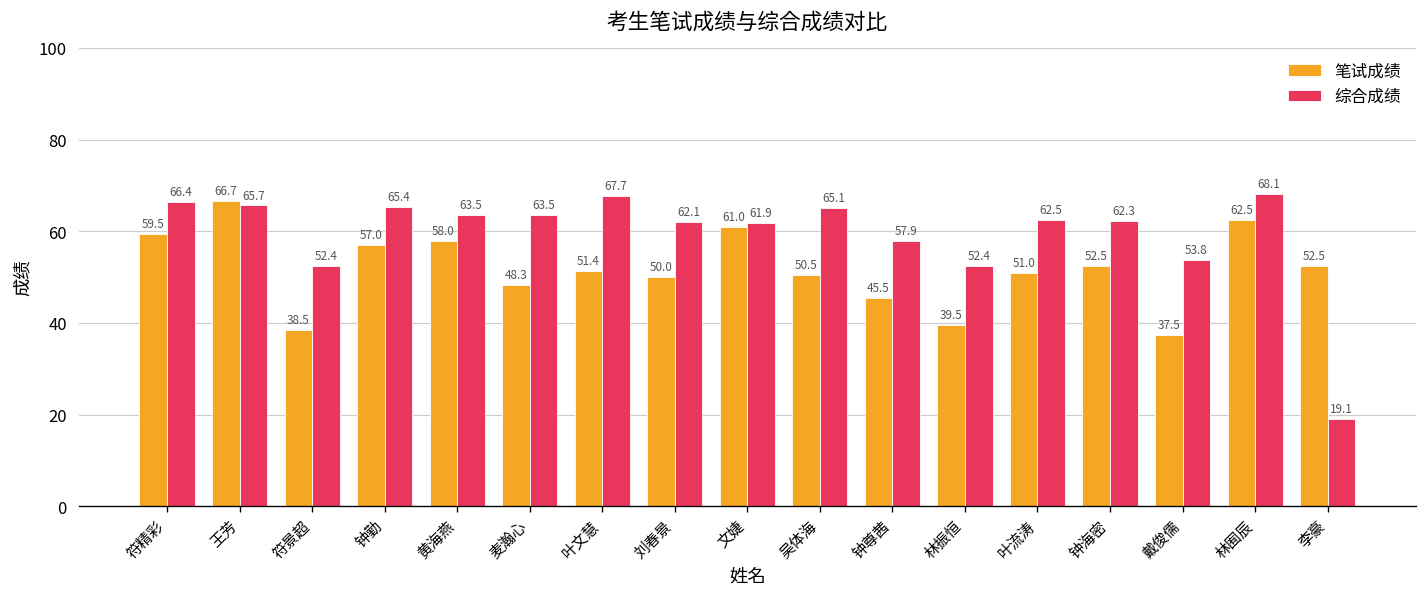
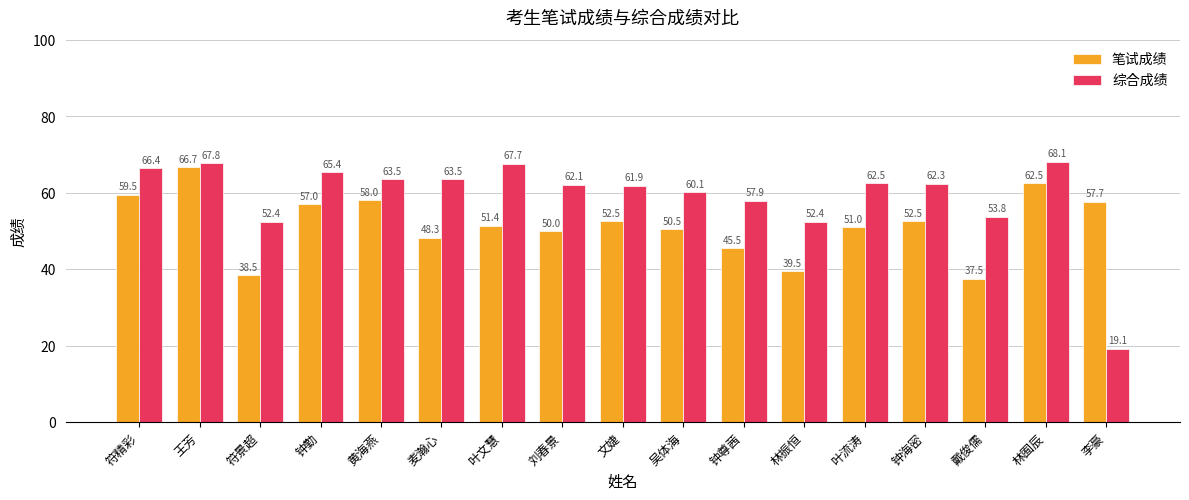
  {
    "笔试成绩": {
      "符精彩": 59.5,
      "王芳": 66.7,
      "符景超": 38.5,
      "钟勤": 57.0,
      "黄海燕": 58.0,
      "麦瀚心": 48.3,
      "叶文慧": 51.4,
      "刘春景": 50.0,
-     "文婕": 61.0,
+     "文婕": 52.5,
      "吴体海": 50.5,
      "钟尊茜": 45.5,
      "林振恒": 39.5,
      "叶流涛": 51.0,
      "钟海密": 52.5,
      "戴俊儒": 37.5,
      "林囿辰": 62.5,
-     "李豪": 52.5
+     "李豪": 57.7
    },
    "综合成绩": {
      "符精彩": 66.4,
-     "王芳": 65.7,
+     "王芳": 67.8,
      "符景超": 52.4,
      "钟勤": 65.4,
      "黄海燕": 63.5,
      "麦瀚心": 63.5,
      "叶文慧": 67.7,
      "刘春景": 62.1,
      "文婕": 61.9,
-     "吴体海": 65.1,
+     "吴体海": 60.1,
      "钟尊茜": 57.9,
      "林振恒": 52.4,
      "叶流涛": 62.5,
      "钟海密": 62.3,
      "戴俊儒": 53.8,
      "林囿辰": 68.1,
      "李豪": 19.1
    }
  }
